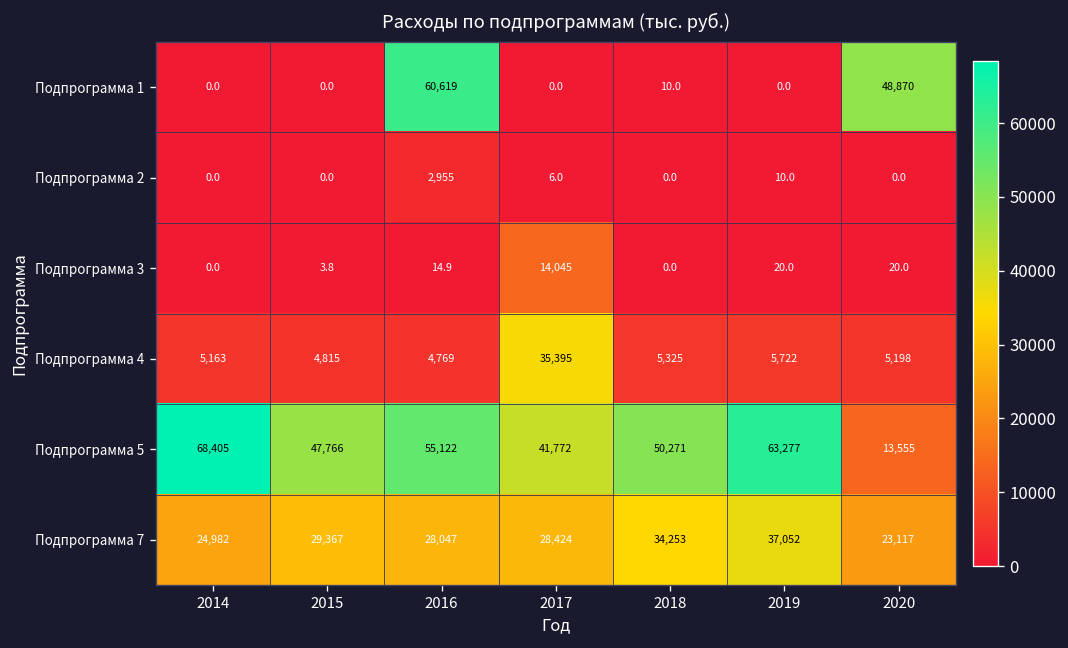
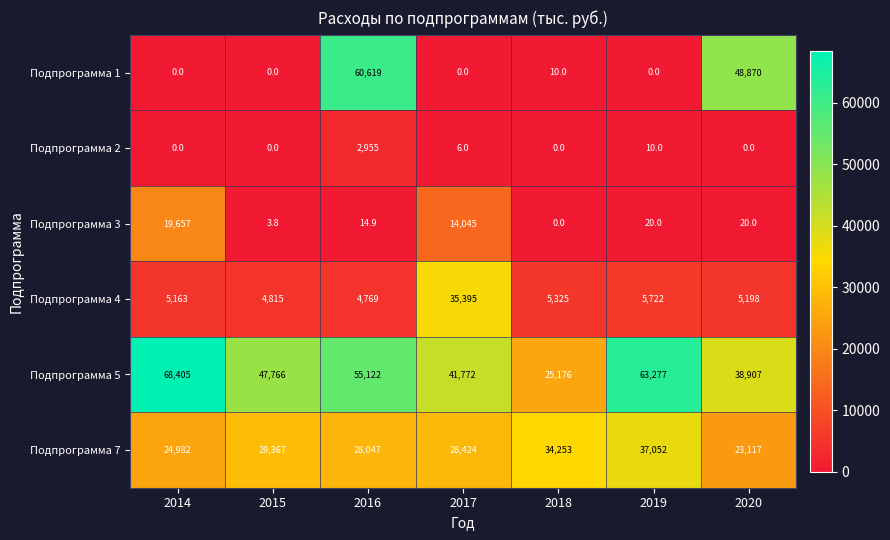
  {
    "Подпрограмма 1": {
      "2014": "0.0",
      "2015": "0.0",
      "2016": "60,619",
      "2017": "0.0",
      "2018": "10.0",
      "2019": "0.0",
      "2020": "48,870"
    },
    "Подпрограмма 2": {
      "2014": "0.0",
      "2015": "0.0",
      "2016": "2,955",
      "2017": "6.0",
      "2018": "0.0",
      "2019": "10.0",
      "2020": "0.0"
    },
    "Подпрограмма 3": {
-     "2014": "0.0",
+     "2014": "19,657",
      "2015": "3.8",
      "2016": "14.9",
      "2017": "14,045",
      "2018": "0.0",
      "2019": "20.0",
      "2020": "20.0"
    },
    "Подпрограмма 4": {
      "2014": "5,163",
      "2015": "4,815",
      "2016": "4,769",
      "2017": "35,395",
      "2018": "5,325",
      "2019": "5,722",
      "2020": "5,198"
    },
    "Подпрограмма 5": {
      "2014": "68,405",
      "2015": "47,766",
      "2016": "55,122",
      "2017": "41,772",
-     "2018": "50,271",
+     "2018": "25,176",
      "2019": "63,277",
-     "2020": "13,555"
+     "2020": "38,907"
    },
    "Подпрограмма 7": {
      "2014": "24,982",
      "2015": "29,367",
      "2016": "28,047",
      "2017": "28,424",
      "2018": "34,253",
      "2019": "37,052",
      "2020": "23,117"
    }
  }
